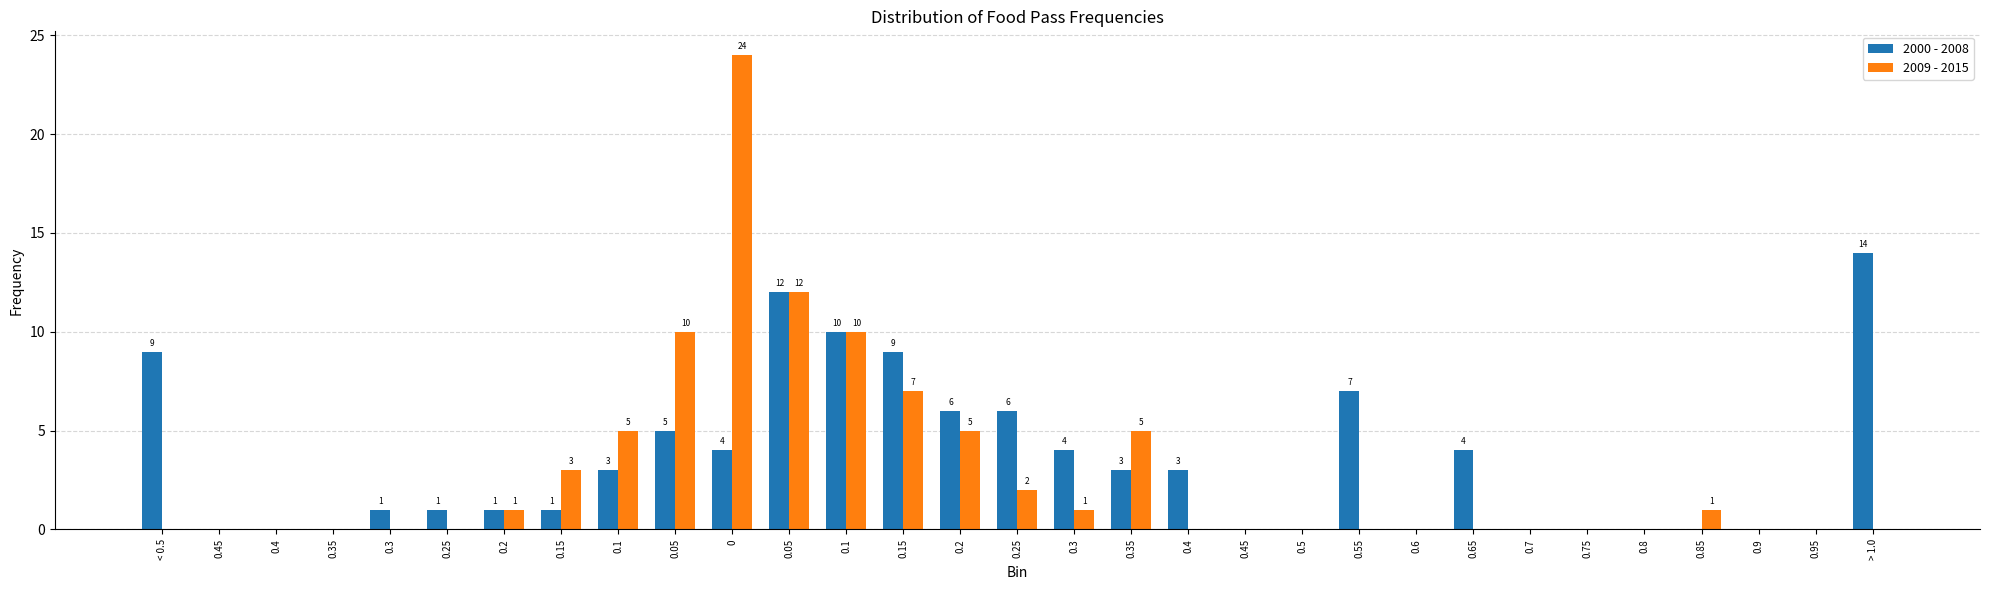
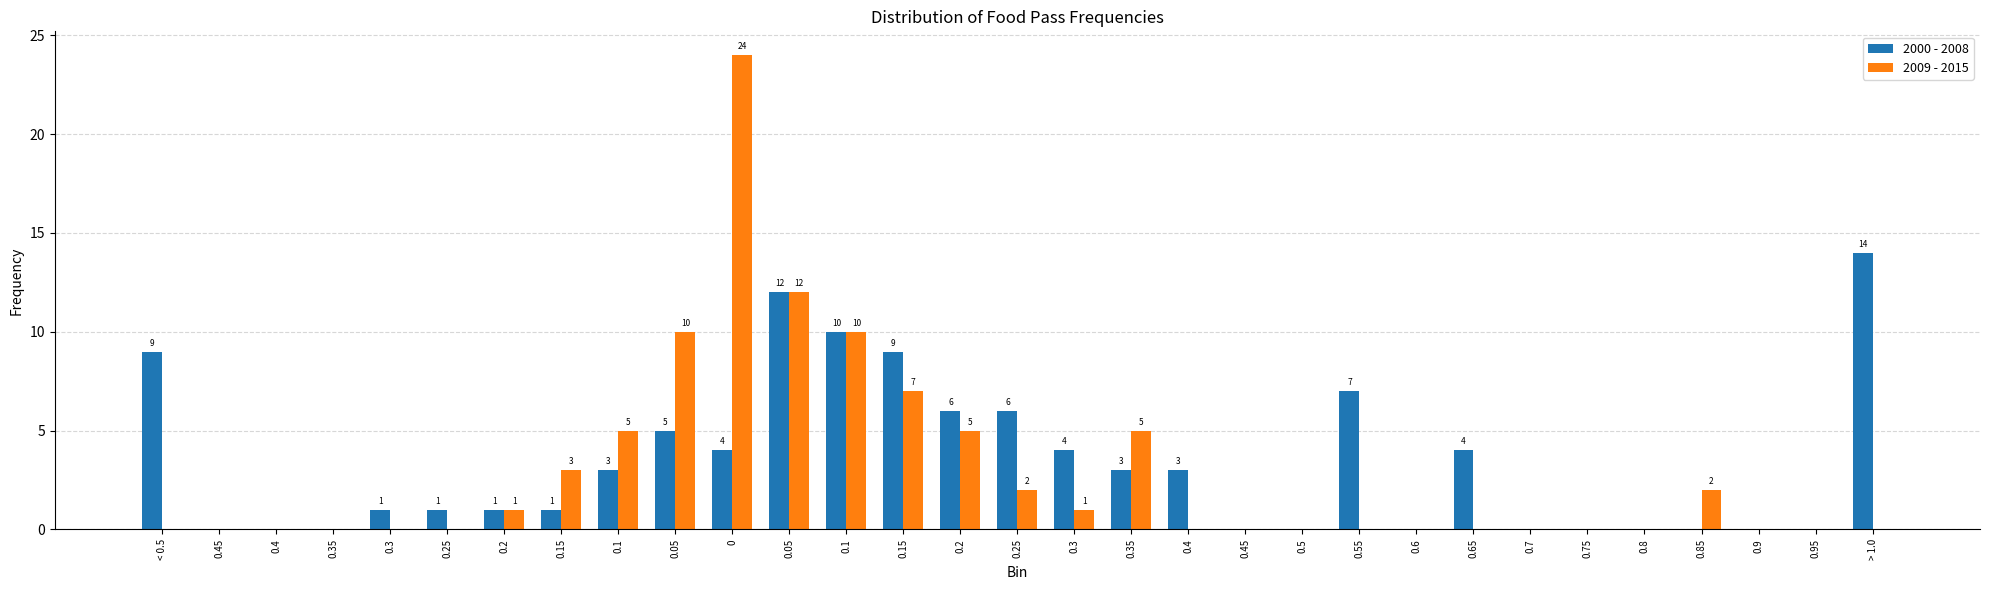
  {
    "2000 - 2008": {
      "< 0.5": 9,
      "0": 4,
      "0.55": 7,
      "0.65": 4,
      "> 1.0": 14
    },
    "2009 - 2015": {
      "0": 24,
-     "0.85": 1
+     "0.85": 2
    }
  }
